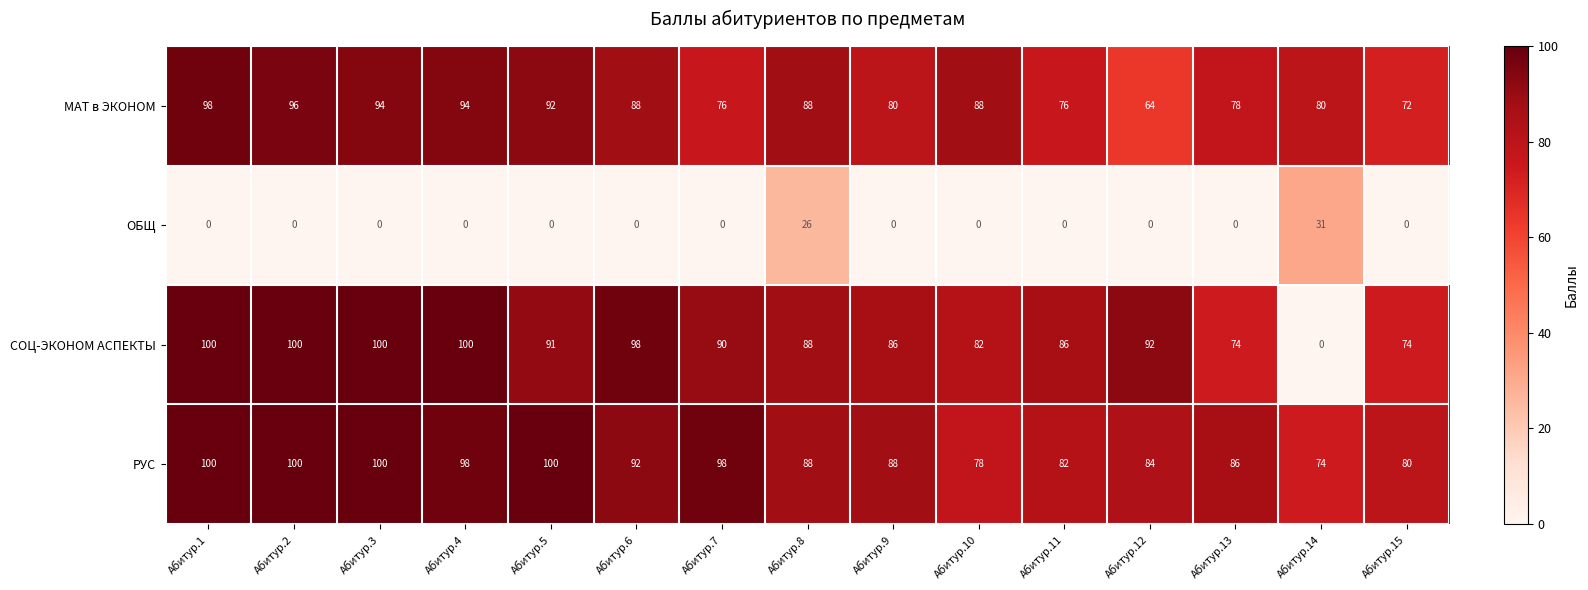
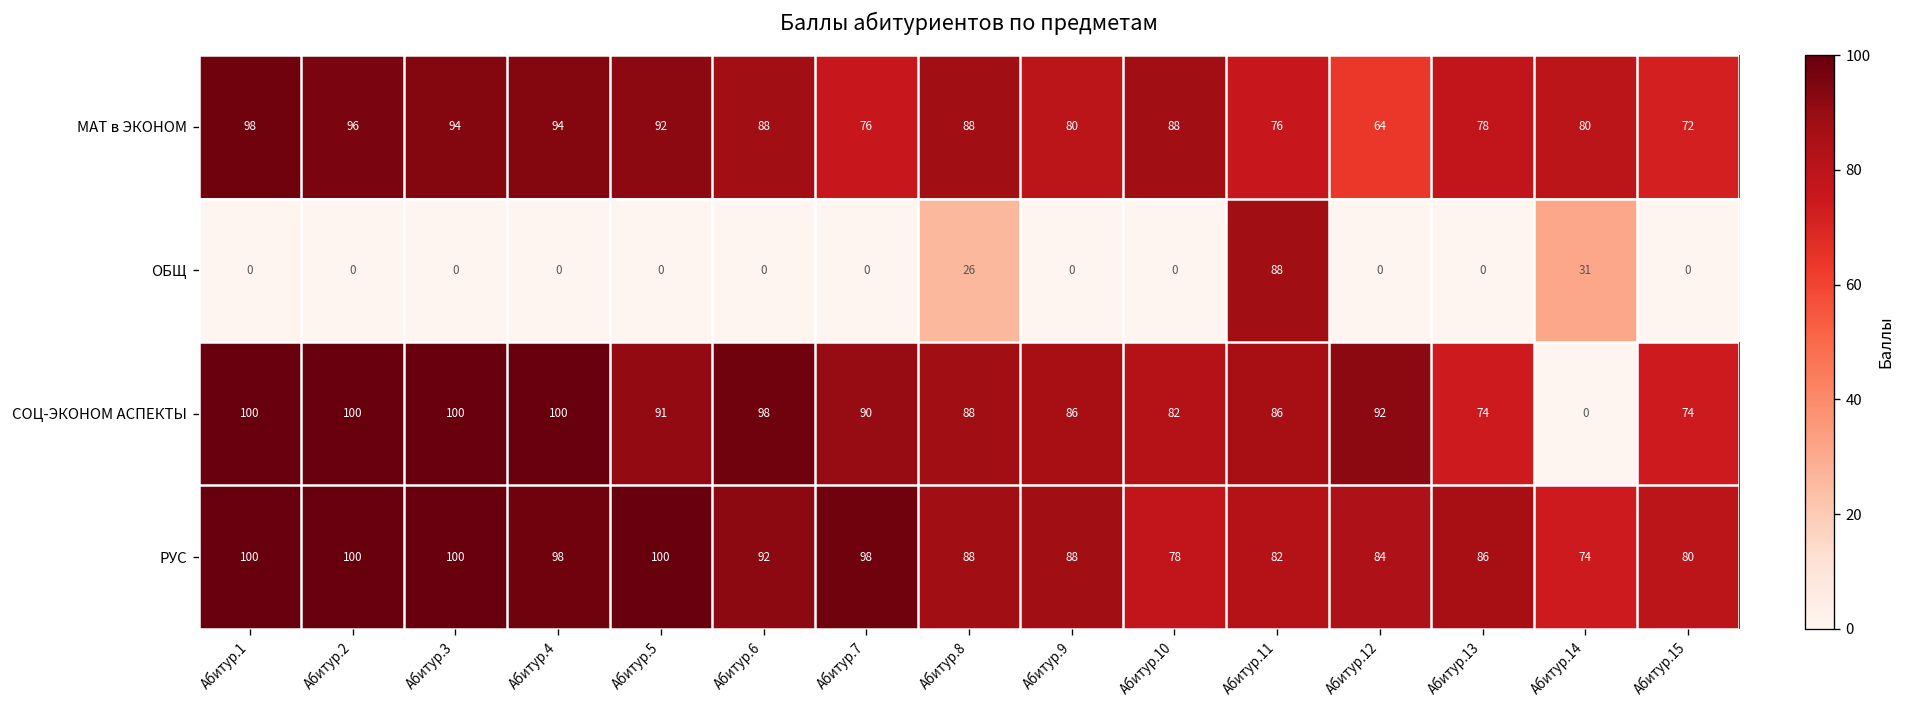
  {
    "МАТ в ЭКОНОМ": {
      "Абитур.1": 98,
      "Абитур.2": 96,
      "Абитур.3": 94,
      "Абитур.4": 94,
      "Абитур.5": 92,
      "Абитур.6": 88,
      "Абитур.7": 76,
      "Абитур.8": 88,
      "Абитур.9": 80,
      "Абитур.10": 88,
      "Абитур.11": 76,
      "Абитур.12": 64,
      "Абитур.13": 78,
      "Абитур.14": 80,
      "Абитур.15": 72
    },
    "ОБЩ": {
      "Абитур.1": 0,
      "Абитур.2": 0,
      "Абитур.3": 0,
      "Абитур.4": 0,
      "Абитур.5": 0,
      "Абитур.6": 0,
      "Абитур.7": 0,
      "Абитур.8": 26,
      "Абитур.9": 0,
      "Абитур.10": 0,
-     "Абитур.11": 0,
+     "Абитур.11": 88,
      "Абитур.12": 0,
      "Абитур.13": 0,
      "Абитур.14": 31,
      "Абитур.15": 0
    },
    "СОЦ-ЭКОНОМ АСПЕКТЫ": {
      "Абитур.1": 100,
      "Абитур.2": 100,
      "Абитур.3": 100,
      "Абитур.4": 100,
      "Абитур.5": 91,
      "Абитур.6": 98,
      "Абитур.7": 90,
      "Абитур.8": 88,
      "Абитур.9": 86,
      "Абитур.10": 82,
      "Абитур.11": 86,
      "Абитур.12": 92,
      "Абитур.13": 74,
      "Абитур.14": 0,
      "Абитур.15": 74
    },
    "РУС": {
      "Абитур.1": 100,
      "Абитур.2": 100,
      "Абитур.3": 100,
      "Абитур.4": 98,
      "Абитур.5": 100,
      "Абитур.6": 92,
      "Абитур.7": 98,
      "Абитур.8": 88,
      "Абитур.9": 88,
      "Абитур.10": 78,
      "Абитур.11": 82,
      "Абитур.12": 84,
      "Абитур.13": 86,
      "Абитур.14": 74,
      "Абитур.15": 80
    }
  }
